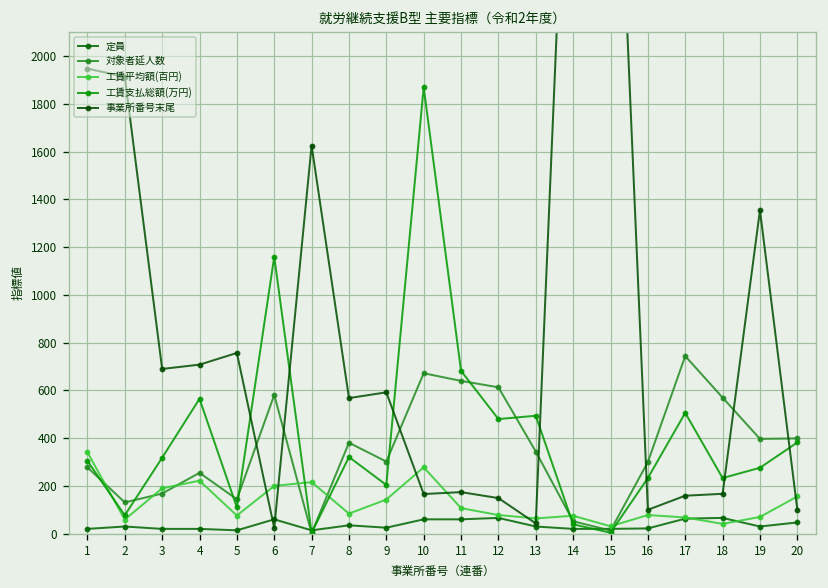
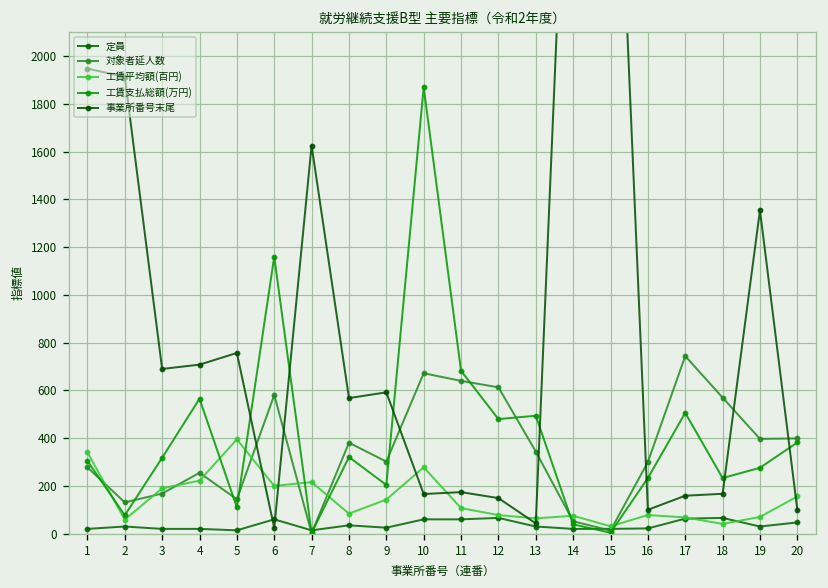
  {
    "工賃平均額(百円)": {
      "1": 340,
      "2": 60,
      "3": 190,
      "4": 220,
-     "5": 80,
+     "5": 400,
      "6": 200,
      "7": 220,
      "8": 80,
      "9": 140,
      "10": 280,
      "11": 110,
      "13": 60,
      "14": 80,
      "16": 80,
      "18": 40,
      "19": 70,
      "20": 160
    }
  }
